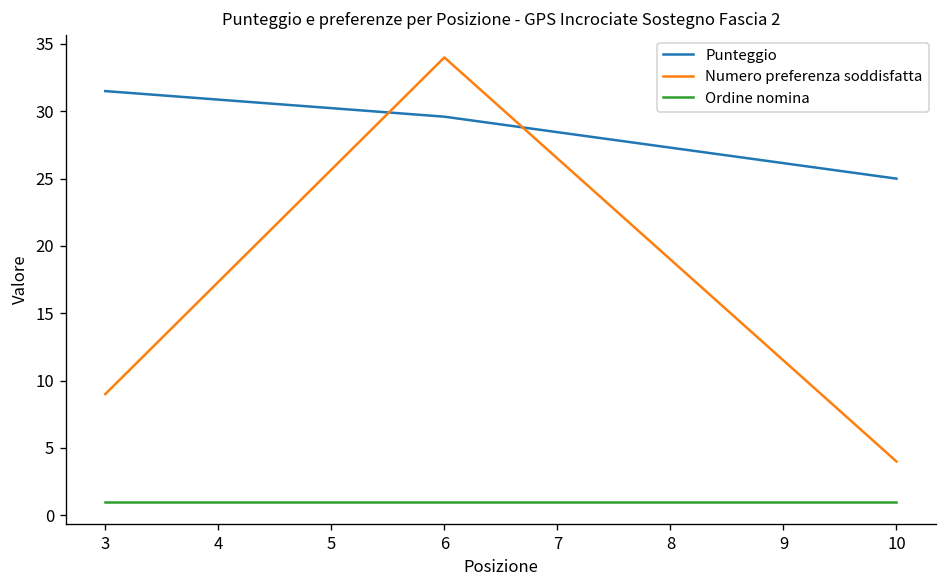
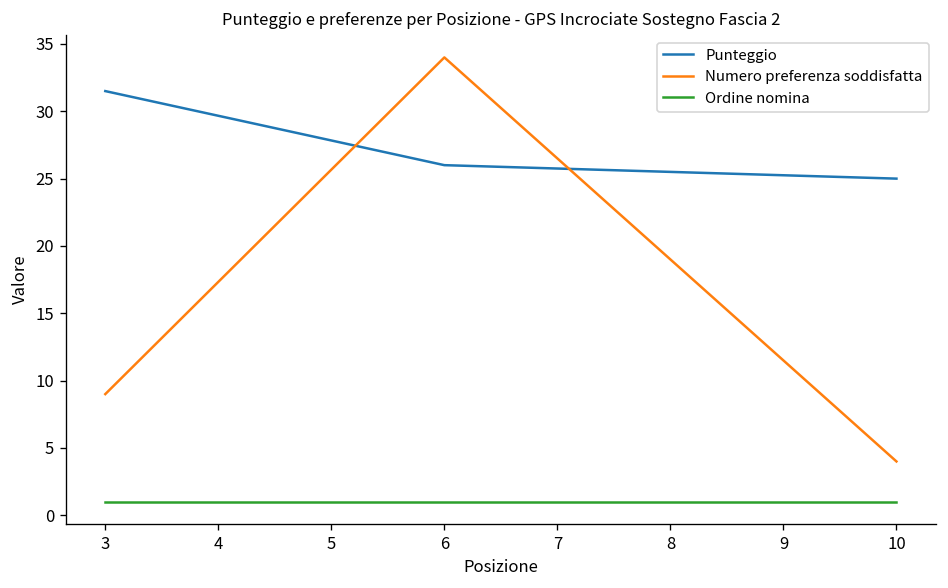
  {
    "Punteggio": {
      "3": 31.5,
-     "6": 29.6,
+     "6": 26.0,
      "10": 25.0
    },
    "Numero preferenza soddisfatta": {
      "3": 9.0,
      "6": 34.0,
      "10": 4.0
    },
    "Ordine nomina": {
      "3": 1.0,
      "6": 1.0,
      "10": 1.0
    }
  }
